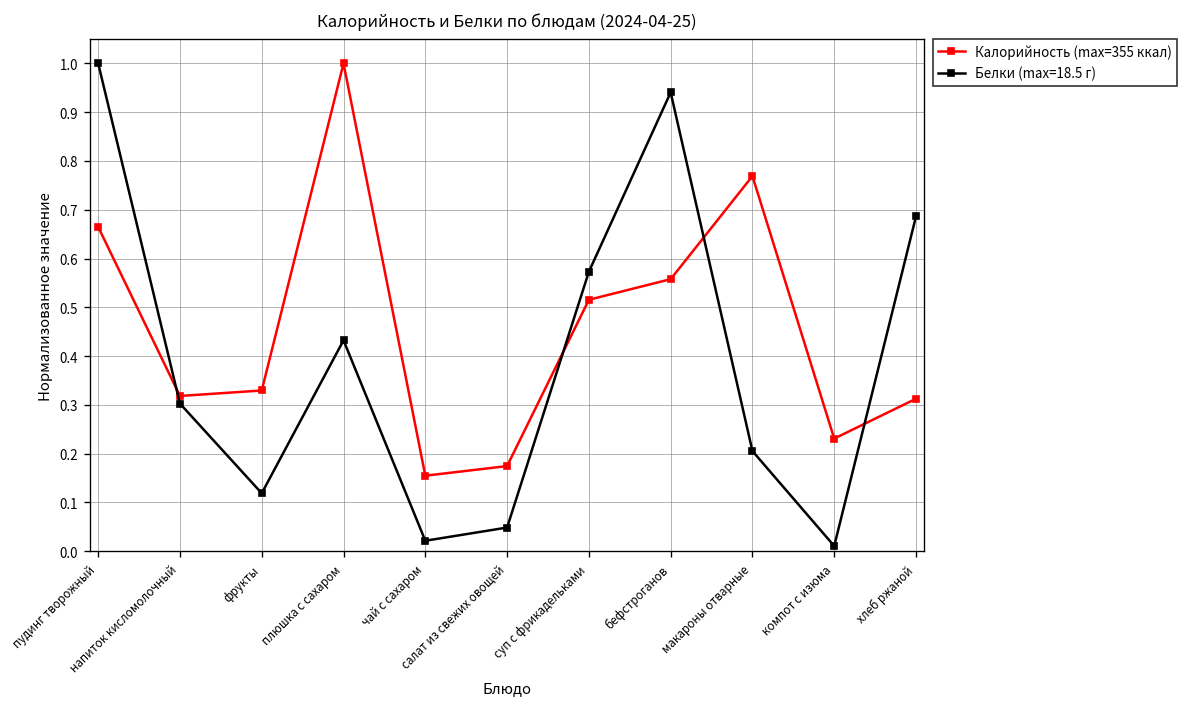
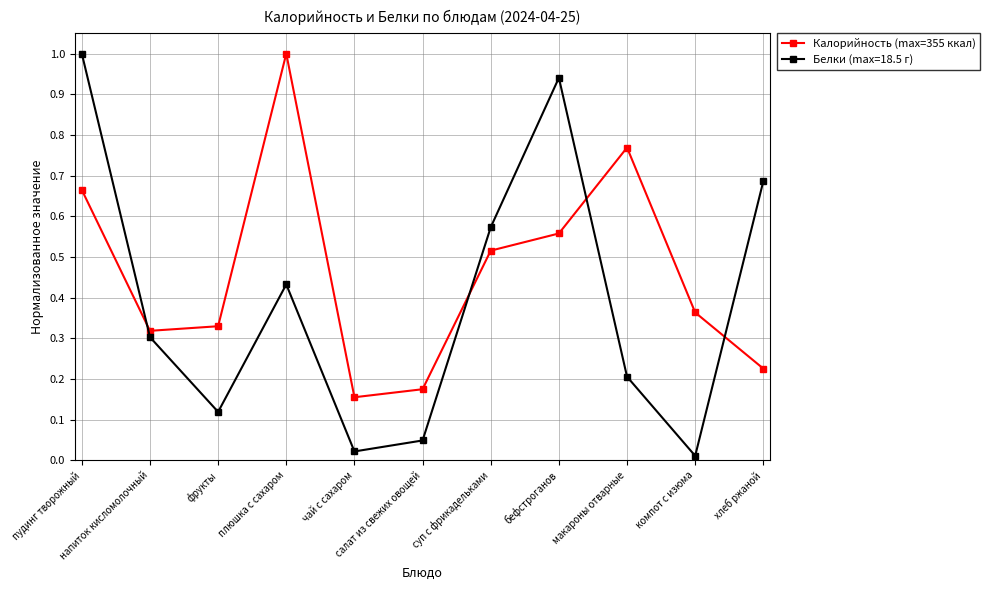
  {
    "Калорийность (max=355 ккал)": {
      "пудинг творожный": 0.66,
      "напиток кисломолочный": 0.32,
      "фрукты": 0.33,
      "плюшка с сахаром": 1.00,
      "чай с сахаром": 0.15,
      "салат из свежих овощей": 0.17,
      "суп с фрикадельками": 0.52,
      "бефстроганов": 0.56,
      "макароны отварные": 0.77,
-     "компот с изюма": 0.23,
-     "хлеб ржаной": 0.31
+     "компот с изюма": 0.36,
+     "хлеб ржаной": 0.23
    },
    "Белки (max=18.5 г)": {
      "пудинг творожный": 1.00,
      "напиток кисломолочный": 0.30,
      "фрукты": 0.12,
      "плюшка с сахаром": 0.43,
      "чай с сахаром": 0.02,
      "салат из свежих овощей": 0.05,
      "суп с фрикадельками": 0.57,
      "бефстроганов": 0.94,
      "макароны отварные": 0.21,
      "компот с изюма": 0.01,
      "хлеб ржаной": 0.69
    }
  }
